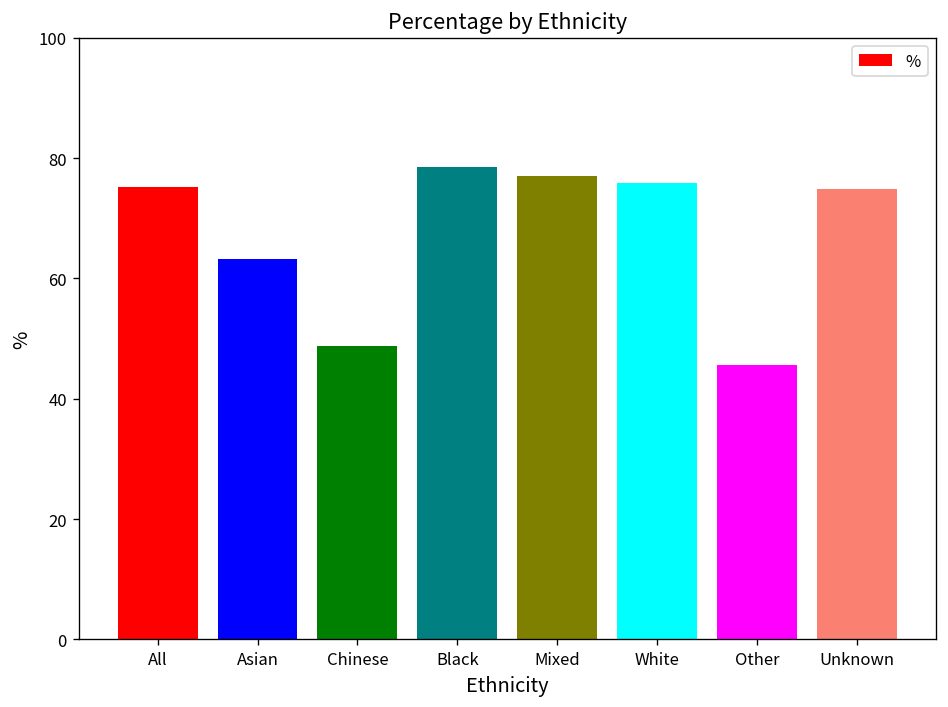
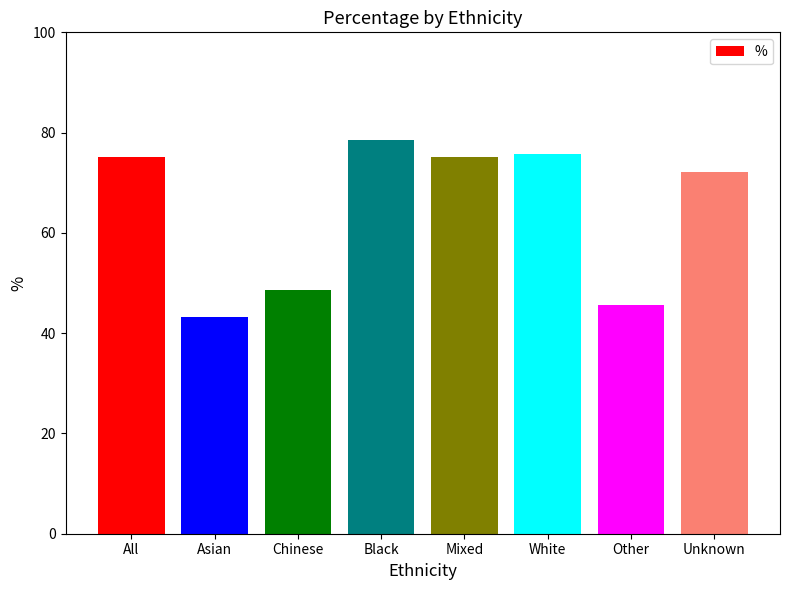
  {
    "All": 75,
-   "Asian": 63,
+   "Asian": 43,
    "Chinese": 49,
    "Black": 79,
-   "Mixed": 77,
+   "Mixed": 75,
    "White": 76,
    "Other": 46,
-   "Unknown": 75
+   "Unknown": 72
  }
